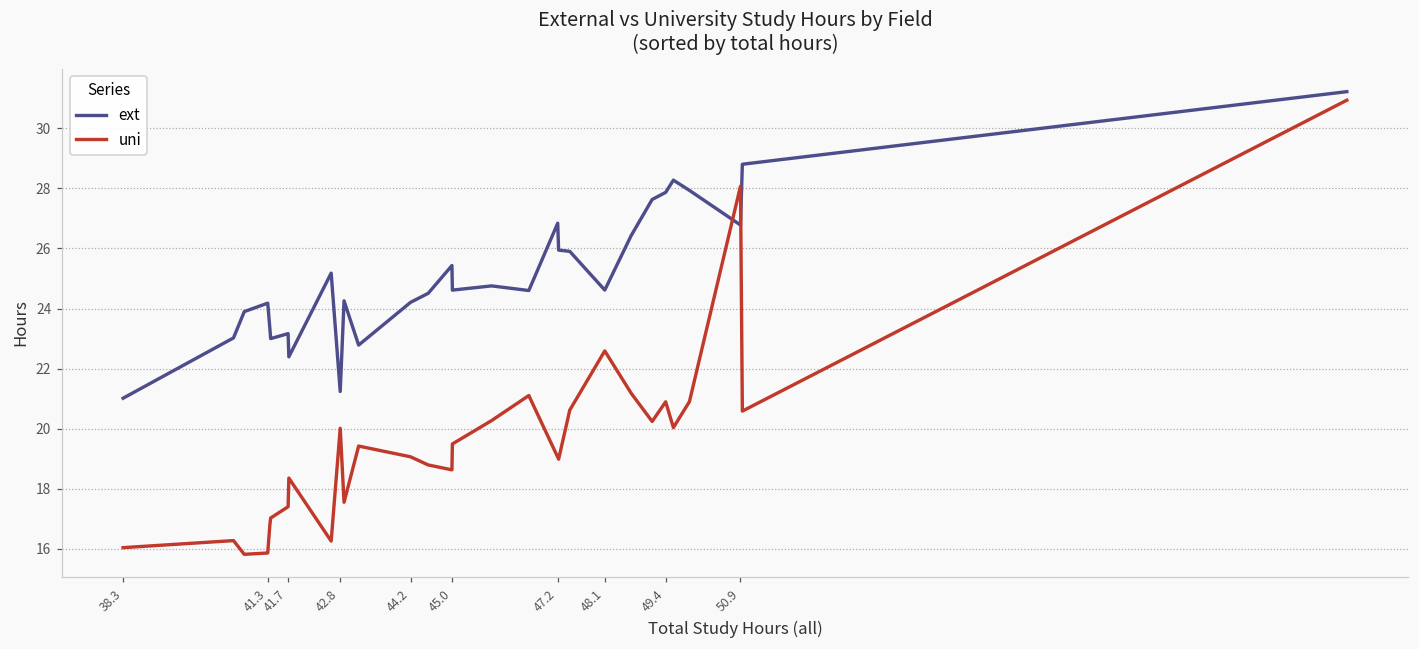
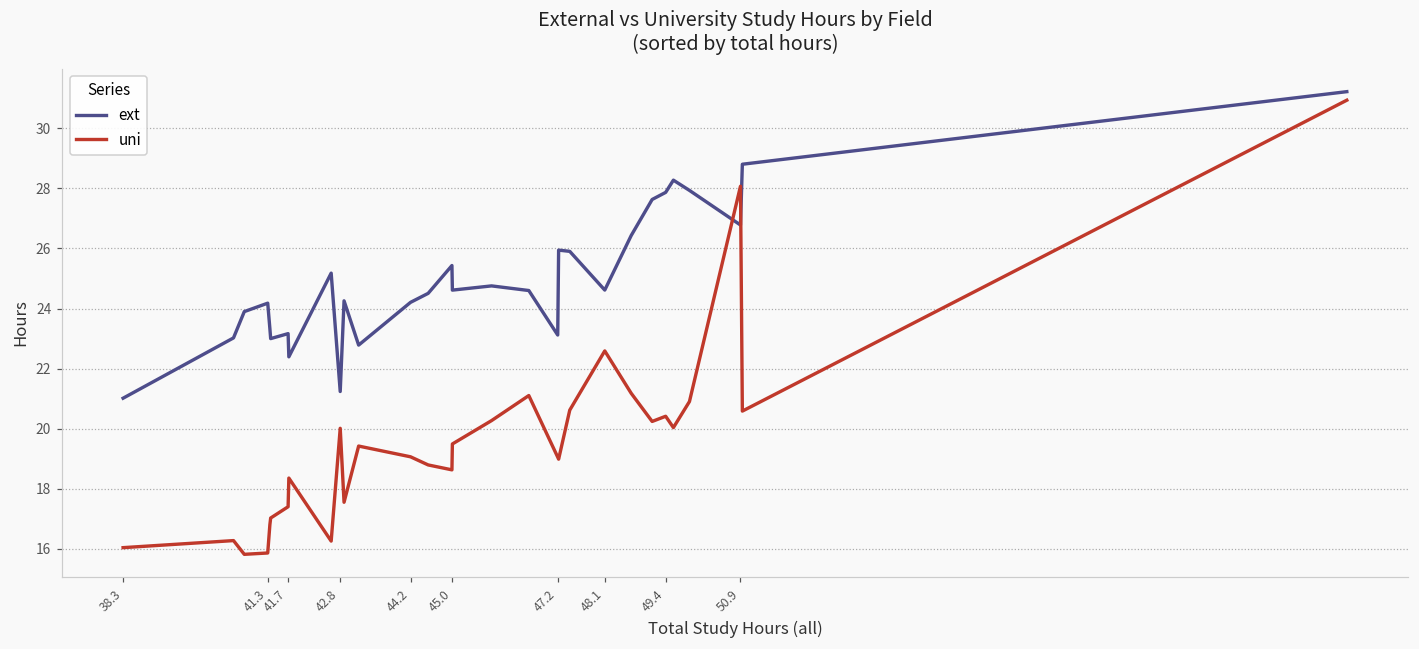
  {
    "ext": {
      "38.3": 21.0,
      "41.3": 24.2,
      "41.7": 23.2,
      "42.8": 21.2,
      "44.2": 24.2,
      "45.0": 24.6,
-     "47.2": 26.8,
+     "47.2": 23.1,
      "48.1": 24.6,
      "49.4": 27.9,
      "50.9": 26.8
    },
    "uni": {
      "38.3": 16.0,
      "41.3": 15.9,
      "41.7": 17.4,
      "42.8": 20.0,
      "44.2": 19.1,
      "45.0": 19.5,
      "47.2": 19.1,
      "48.1": 22.6,
-     "49.4": 20.9,
+     "49.4": 20.4,
      "50.9": 28.1
    }
  }
